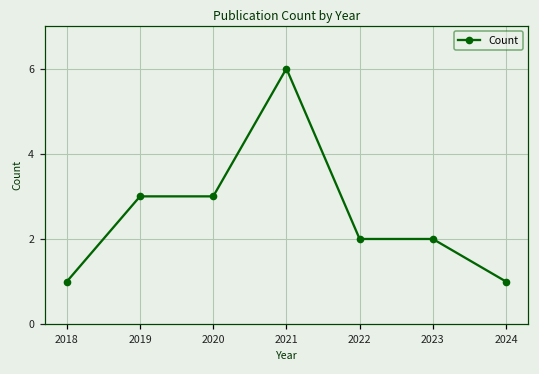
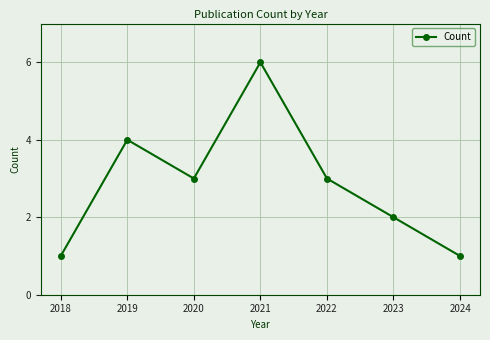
  {
    "2018": 1,
-   "2019": 3,
+   "2019": 4,
    "2020": 3,
    "2021": 6,
-   "2022": 2,
+   "2022": 3,
    "2023": 2,
    "2024": 1
  }
